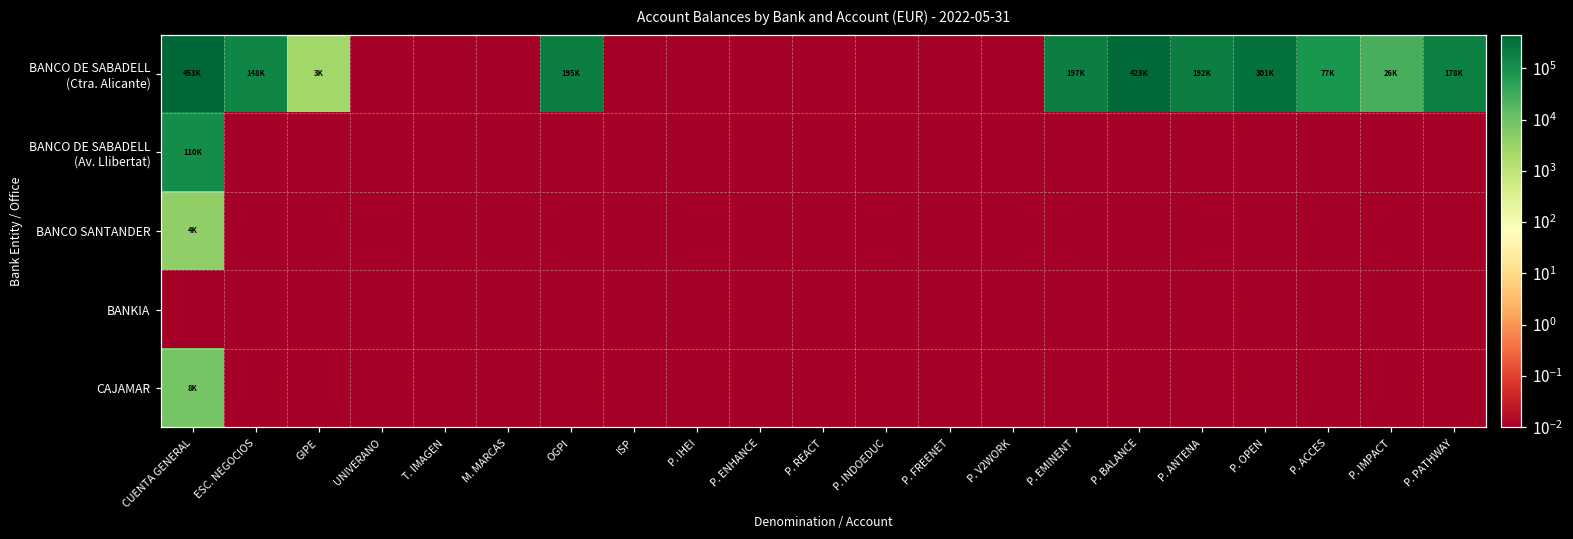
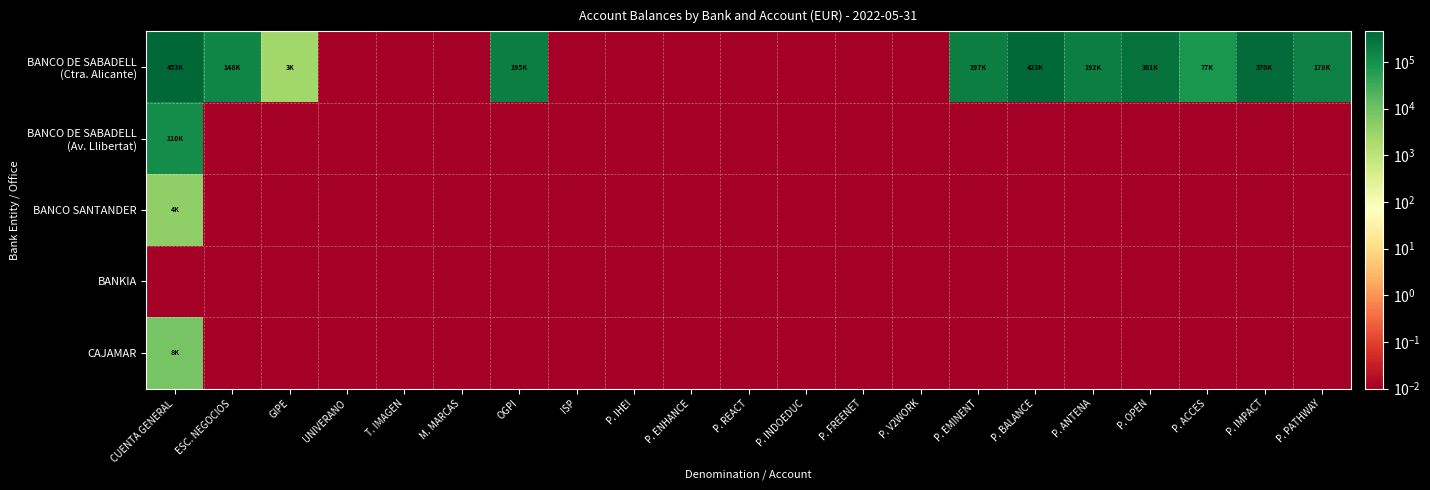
  {
    "BANCO DE SABADELL (Ctra. Alicante)": {
      "CUENTA GENERAL": "453K",
      "ESC. NEGOCIOS": "148K",
      "GIPE": "3K",
      "OGPI": "195K",
      "P. EMINENT": "197K",
      "P. BALANCE": "423K",
      "P. ANTENA": "192K",
      "P. OPEN": "301K",
      "P. ACCES": "77K",
-     "P. IMPACT": "26K",
+     "P. IMPACT": "370K",
      "P. PATHWAY": "178K"
    },
    "BANCO DE SABADELL (Av. Llibertat)": {
      "CUENTA GENERAL": "110K"
    },
    "BANCO SANTANDER": {
      "CUENTA GENERAL": "4K"
    },
    "CAJAMAR": {
      "CUENTA GENERAL": "8K"
    }
  }
